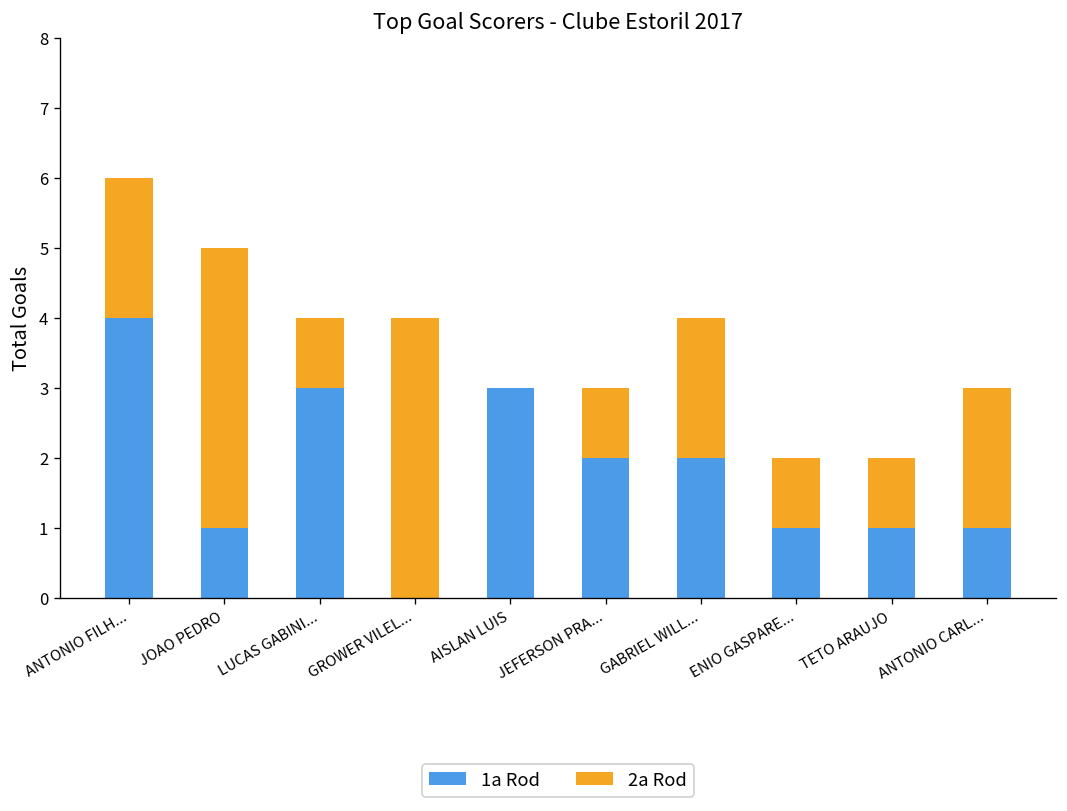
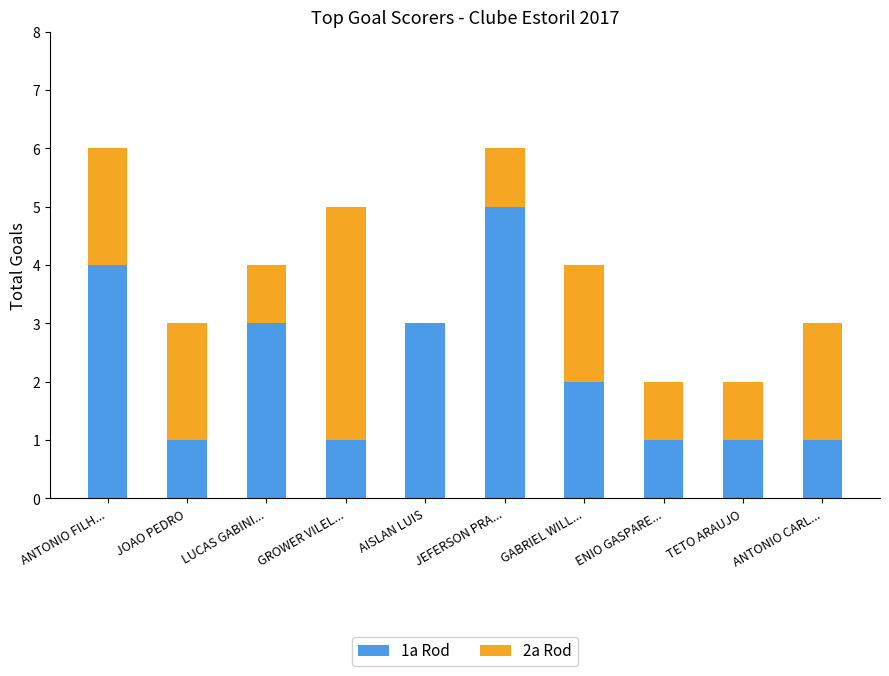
  {
    "1a Rod": {
      "ANTONIO FILH...": 4,
      "JOAO PEDRO": 1,
      "LUCAS GABINI...": 3,
-     "GROWER VILEL...": 0,
+     "GROWER VILEL...": 1,
      "AISLAN LUIS": 3,
-     "JEFERSON PRA...": 2,
+     "JEFERSON PRA...": 5,
      "GABRIEL WILL...": 2,
      "ENIO GASPARE...": 1,
      "TETO ARAUJO": 1,
      "ANTONIO CARL...": 1
    },
    "2a Rod": {
-     "JOAO PEDRO": 4
+     "JOAO PEDRO": 2
    }
  }
